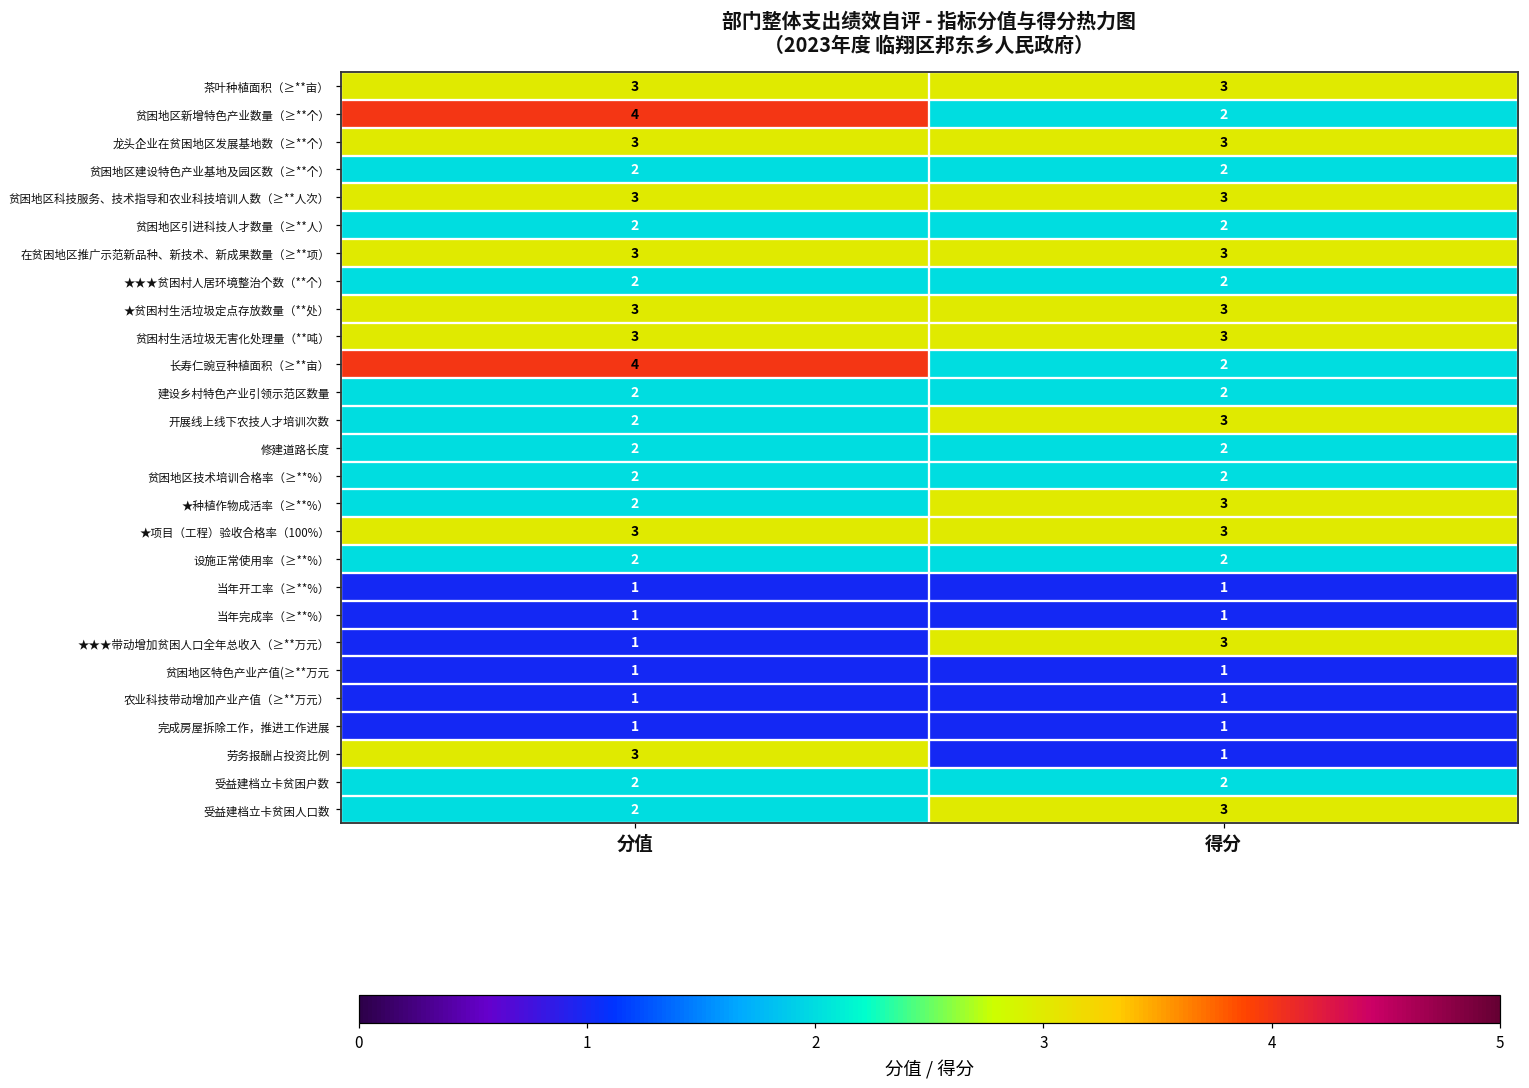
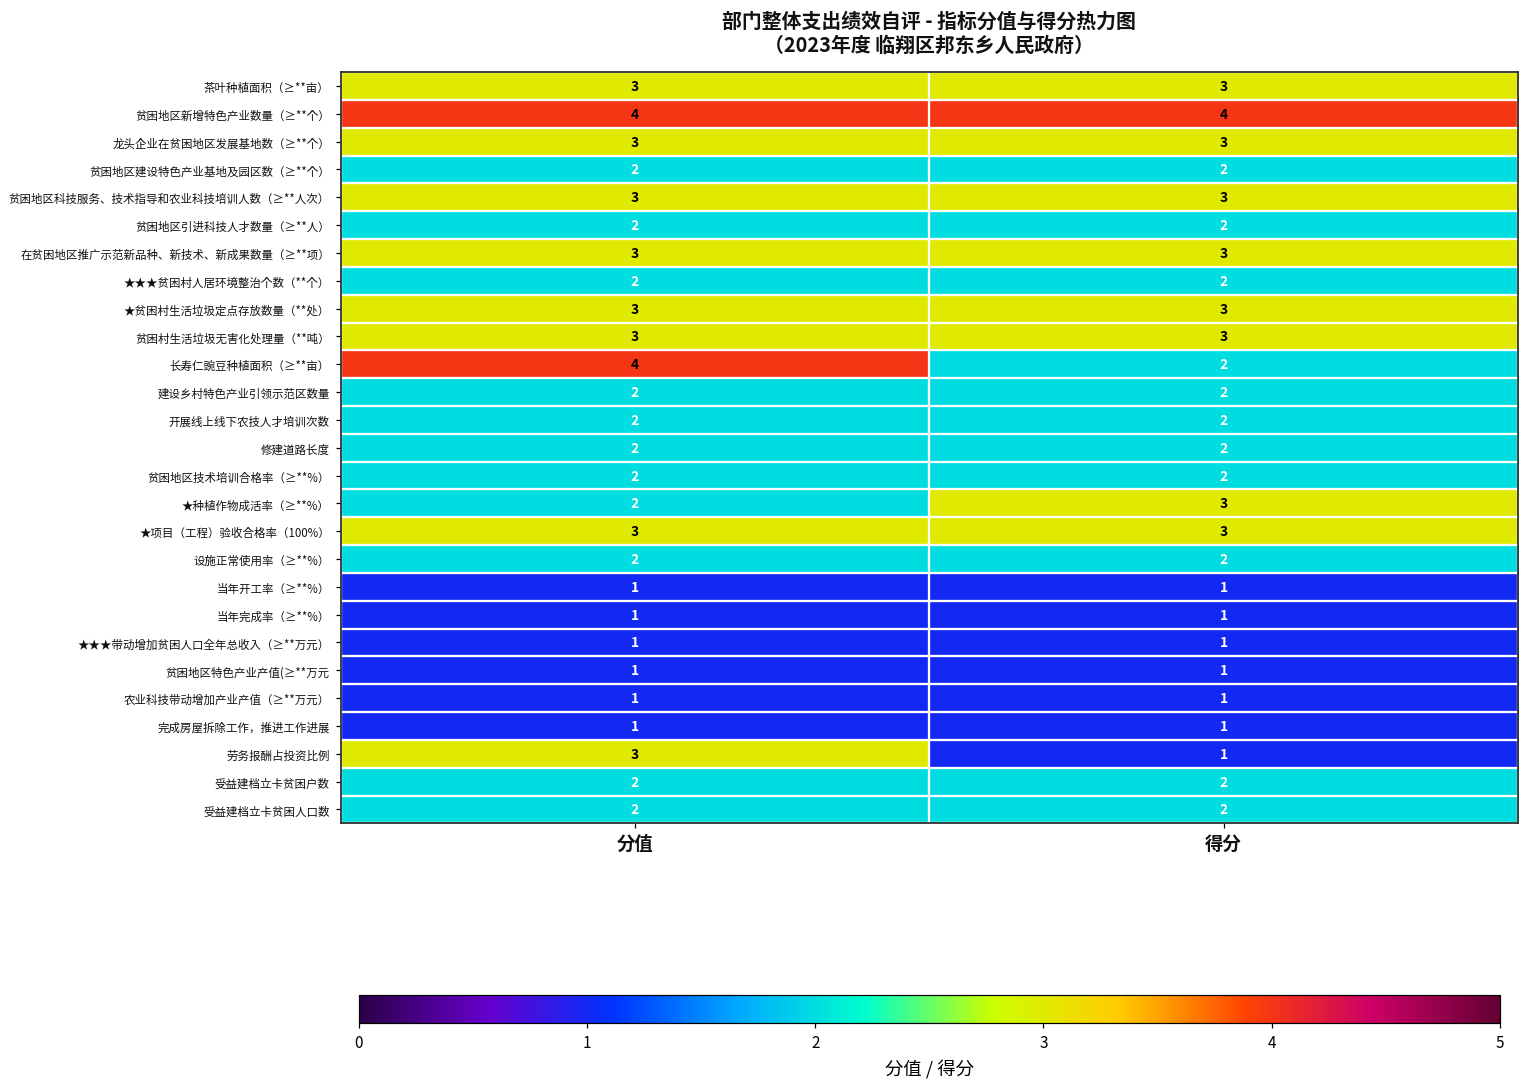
  {
    "茶叶种植面积（≥**亩）": {
      "分值": 3,
      "得分": 3
    },
    "贫困地区新增特色产业数量（≥**个）": {
      "分值": 4,
-     "得分": 2
+     "得分": 4
    },
    "龙头企业在贫困地区发展基地数（≥**个）": {
      "分值": 3,
      "得分": 3
    },
    "贫困地区建设特色产业基地及园区数（≥**个）": {
      "分值": 2,
      "得分": 2
    },
    "贫困地区科技服务、技术指导和农业科技培训人数（≥**人次）": {
      "分值": 3,
      "得分": 3
    },
    "贫困地区引进科技人才数量（≥**人）": {
      "分值": 2,
      "得分": 2
    },
    "在贫困地区推广示范新品种、新技术、新成果数量（≥**项）": {
      "分值": 3,
      "得分": 3
    },
    "★★★贫困村人居环境整治个数（**个）": {
      "分值": 2,
      "得分": 2
    },
    "★贫困村生活垃圾定点存放数量（**处）": {
      "分值": 3,
      "得分": 3
    },
    "贫困村生活垃圾无害化处理量（**吨）": {
      "分值": 3,
      "得分": 3
    },
    "长寿仁豌豆种植面积（≥**亩）": {
      "分值": 4,
      "得分": 2
    },
    "建设乡村特色产业引领示范区数量": {
      "分值": 2,
      "得分": 2
    },
    "开展线上线下农技人才培训次数": {
      "分值": 2,
-     "得分": 3
+     "得分": 2
    },
    "修建道路长度": {
      "分值": 2,
      "得分": 2
    },
    "贫困地区技术培训合格率（≥**%）": {
      "分值": 2,
      "得分": 2
    },
    "★种植作物成活率（≥**%）": {
      "分值": 2,
      "得分": 3
    },
    "★项目（工程）验收合格率（100%）": {
      "分值": 3,
      "得分": 3
    },
    "设施正常使用率（≥**%）": {
      "分值": 2,
      "得分": 2
    },
    "当年开工率（≥**%）": {
      "分值": 1,
      "得分": 1
    },
    "当年完成率（≥**%）": {
      "分值": 1,
      "得分": 1
    },
    "★★★带动增加贫困人口全年总收入（≥**万元）": {
      "分值": 1,
-     "得分": 3
+     "得分": 1
    },
    "贫困地区特色产业产值(≥**万元": {
      "分值": 1,
      "得分": 1
    },
    "农业科技带动增加产业产值（≥**万元）": {
      "分值": 1,
      "得分": 1
    },
    "完成房屋拆除工作，推进工作进展": {
      "分值": 1,
      "得分": 1
    },
    "劳务报酬占投资比例": {
      "分值": 3,
      "得分": 1
    },
    "受益建档立卡贫困户数": {
      "分值": 2,
      "得分": 2
    },
    "受益建档立卡贫困人口数": {
      "分值": 2,
-     "得分": 3
+     "得分": 2
    }
  }
